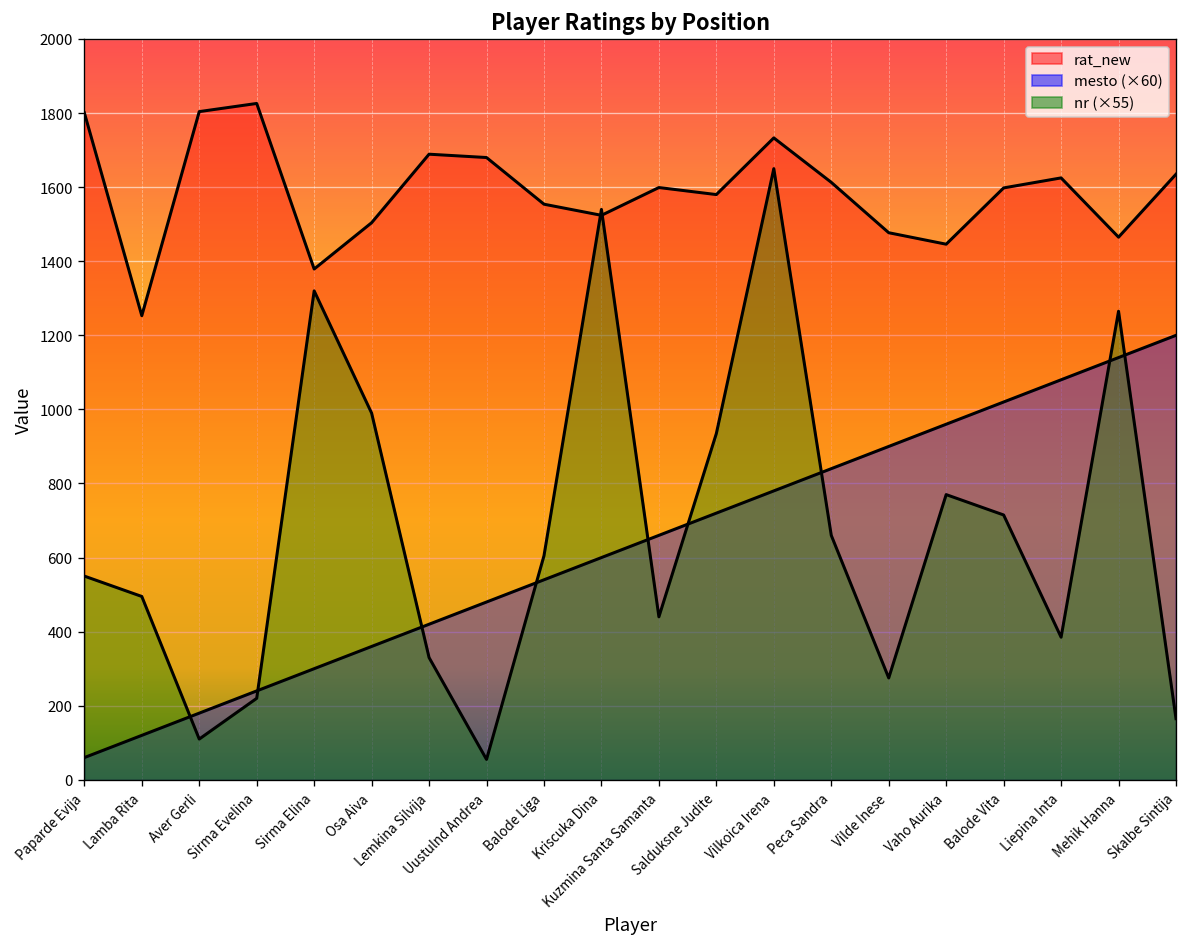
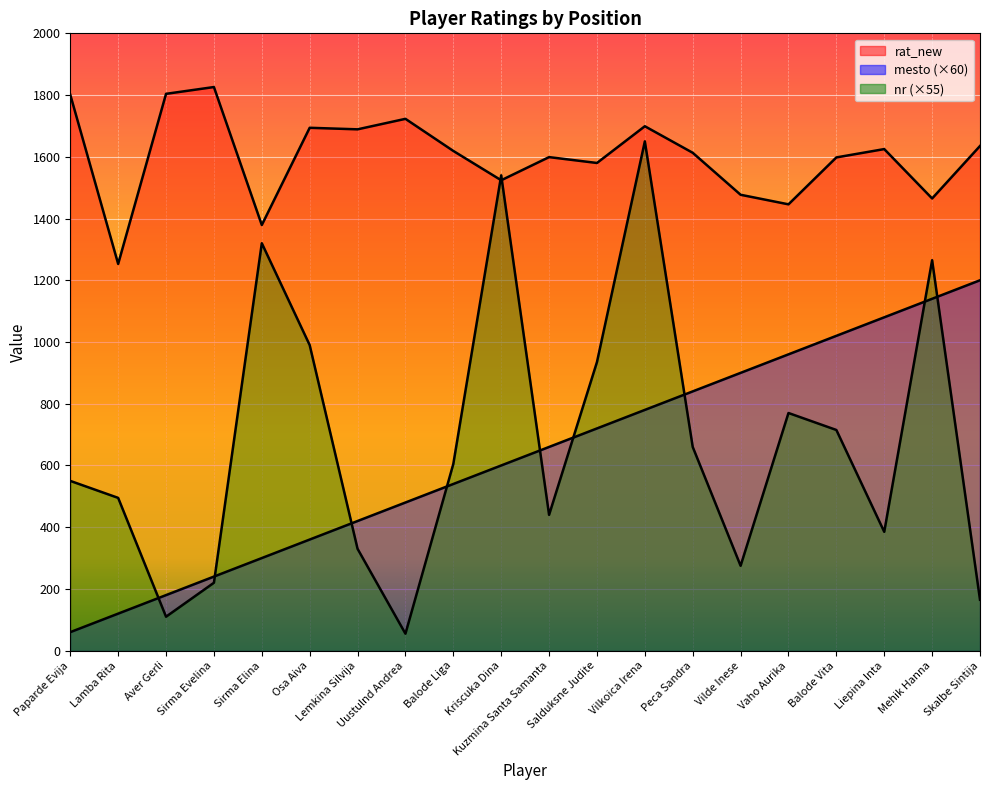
  {
    "rat_new": {
      "Paparde Evija": 1800,
      "Lamba Rita": 1250,
      "Aver Gerli": 1800,
      "Sirma Evelina": 1830,
      "Sirma Elina": 1380,
-     "Osa Aiva": 1500,
+     "Osa Aiva": 1690,
      "Lemkina Silvija": 1690,
-     "Uustulnd Andrea": 1680,
-     "Balode Liga": 1550,
+     "Uustulnd Andrea": 1720,
+     "Balode Liga": 1620,
      "Kriscuka Dina": 1520,
      "Kuzmina Santa Samanta": 1600,
      "Salduksne Judite": 1580,
-     "Vilkoica Irena": 1730,
+     "Vilkoica Irena": 1700,
      "Peca Sandra": 1610,
      "Vilde Inese": 1480,
      "Vaho Aurika": 1450,
      "Balode Vita": 1600,
      "Liepina Inta": 1630,
      "Mehik Hanna": 1470,
      "Skalbe Sintija": 1640
    }
  }
